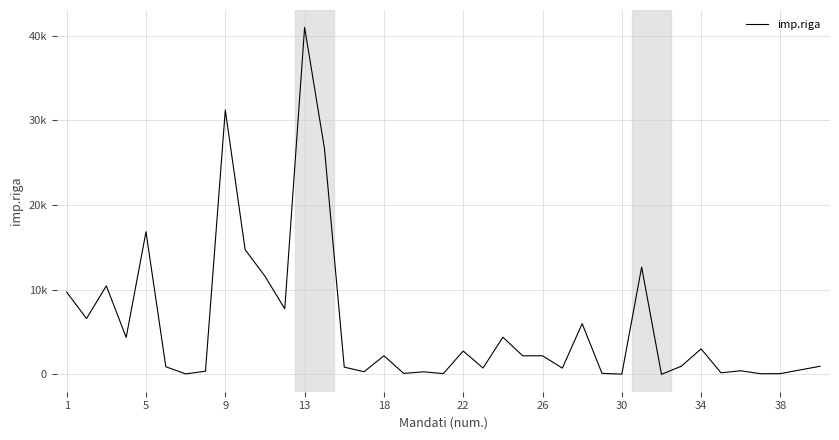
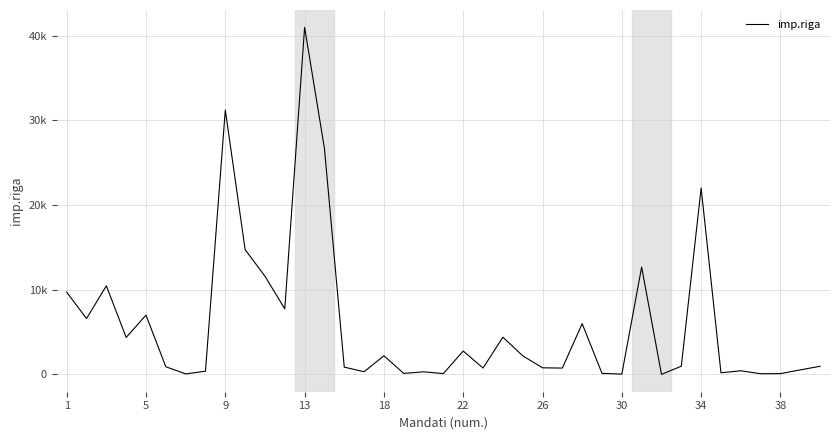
  {
    "1": 10000,
-   "5": 17000,
+   "5": 7000,
    "9": 31000,
    "13": 41000,
    "18": 2000,
    "22": 3000,
-   "26": 2000,
+   "26": 1000,
    "30": 0,
-   "34": 3000,
+   "34": 22000,
    "38": 0
  }
